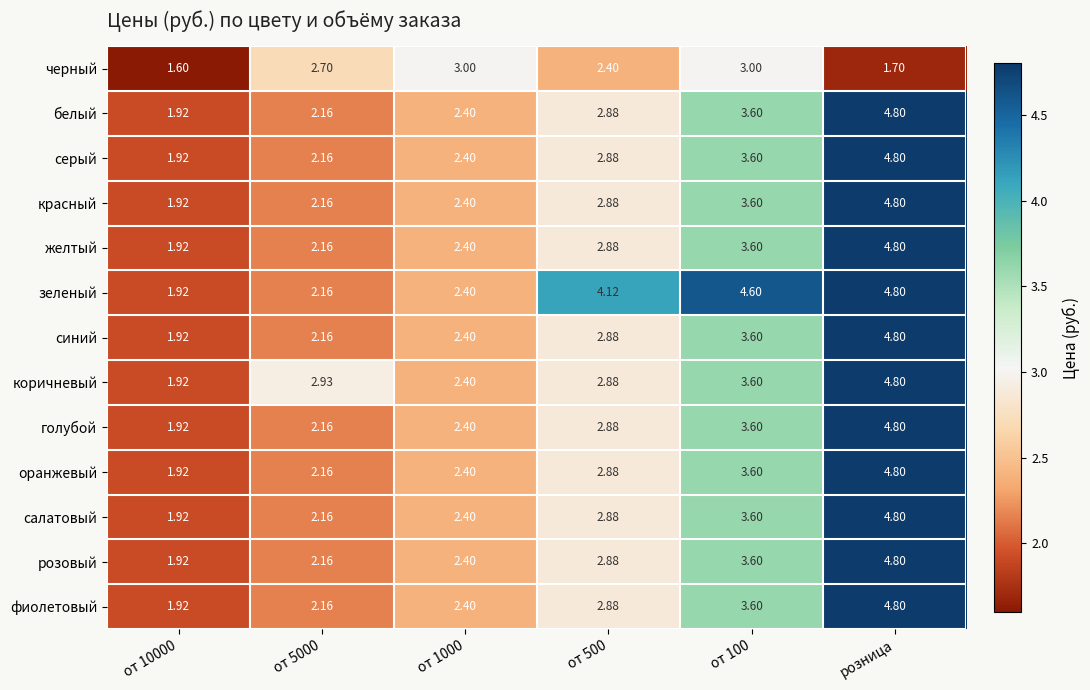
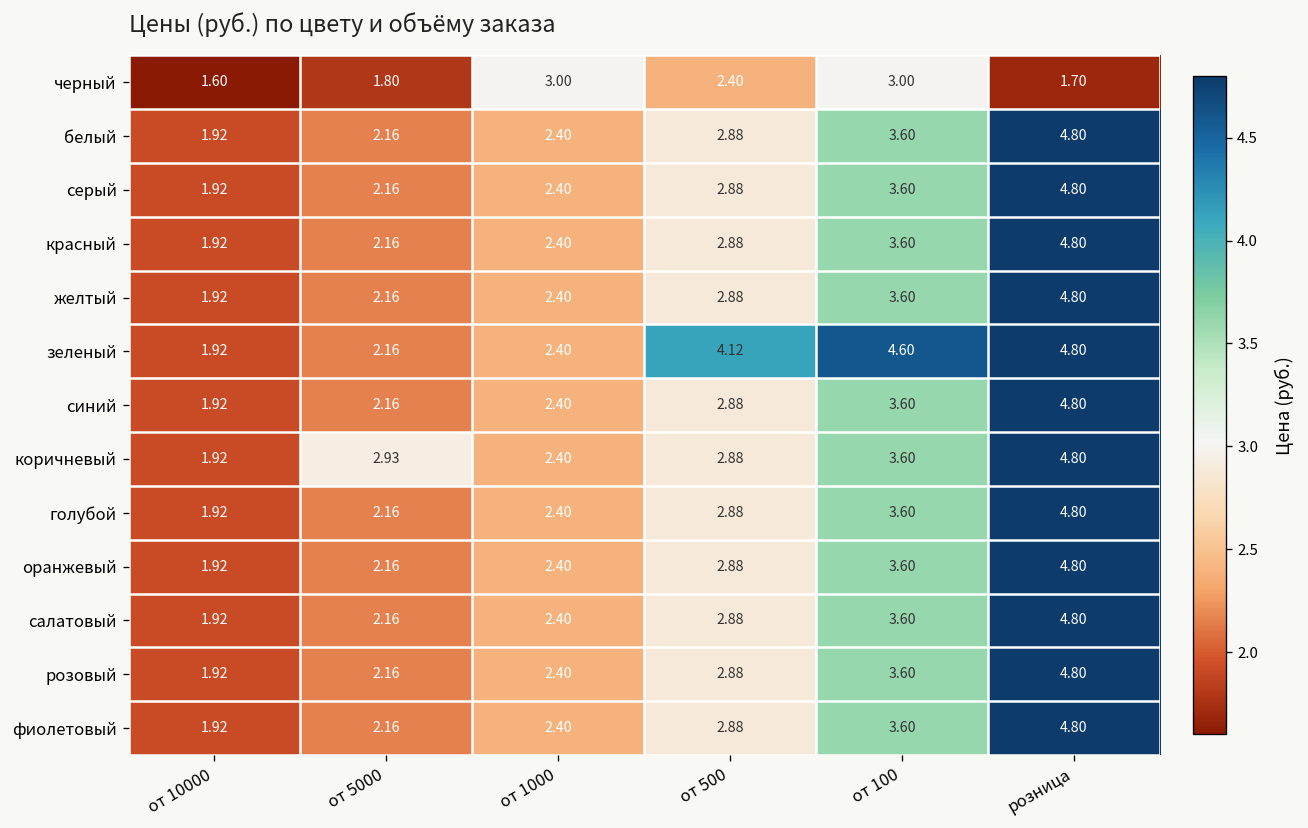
  {
    "черный": {
      "от 10000": 1.60,
-     "от 5000": 2.70,
+     "от 5000": 1.80,
      "от 1000": 3.00,
      "от 500": 2.40,
      "от 100": 3.00,
      "розница": 1.70
    },
    "белый": {
      "от 10000": 1.92,
      "от 5000": 2.16,
      "от 1000": 2.40,
      "от 500": 2.88,
      "от 100": 3.60,
      "розница": 4.80
    },
    "серый": {
      "от 10000": 1.92,
      "от 5000": 2.16,
      "от 1000": 2.40,
      "от 500": 2.88,
      "от 100": 3.60,
      "розница": 4.80
    },
    "красный": {
      "от 10000": 1.92,
      "от 5000": 2.16,
      "от 1000": 2.40,
      "от 500": 2.88,
      "от 100": 3.60,
      "розница": 4.80
    },
    "желтый": {
      "от 10000": 1.92,
      "от 5000": 2.16,
      "от 1000": 2.40,
      "от 500": 2.88,
      "от 100": 3.60,
      "розница": 4.80
    },
    "зеленый": {
      "от 10000": 1.92,
      "от 5000": 2.16,
      "от 1000": 2.40,
      "от 500": 4.12,
      "от 100": 4.60,
      "розница": 4.80
    },
    "синий": {
      "от 10000": 1.92,
      "от 5000": 2.16,
      "от 1000": 2.40,
      "от 500": 2.88,
      "от 100": 3.60,
      "розница": 4.80
    },
    "коричневый": {
      "от 10000": 1.92,
      "от 5000": 2.93,
      "от 1000": 2.40,
      "от 500": 2.88,
      "от 100": 3.60,
      "розница": 4.80
    },
    "голубой": {
      "от 10000": 1.92,
      "от 5000": 2.16,
      "от 1000": 2.40,
      "от 500": 2.88,
      "от 100": 3.60,
      "розница": 4.80
    },
    "оранжевый": {
      "от 10000": 1.92,
      "от 5000": 2.16,
      "от 1000": 2.40,
      "от 500": 2.88,
      "от 100": 3.60,
      "розница": 4.80
    },
    "салатовый": {
      "от 10000": 1.92,
      "от 5000": 2.16,
      "от 1000": 2.40,
      "от 500": 2.88,
      "от 100": 3.60,
      "розница": 4.80
    },
    "розовый": {
      "от 10000": 1.92,
      "от 5000": 2.16,
      "от 1000": 2.40,
      "от 500": 2.88,
      "от 100": 3.60,
      "розница": 4.80
    },
    "фиолетовый": {
      "от 10000": 1.92,
      "от 5000": 2.16,
      "от 1000": 2.40,
      "от 500": 2.88,
      "от 100": 3.60,
      "розница": 4.80
    }
  }
